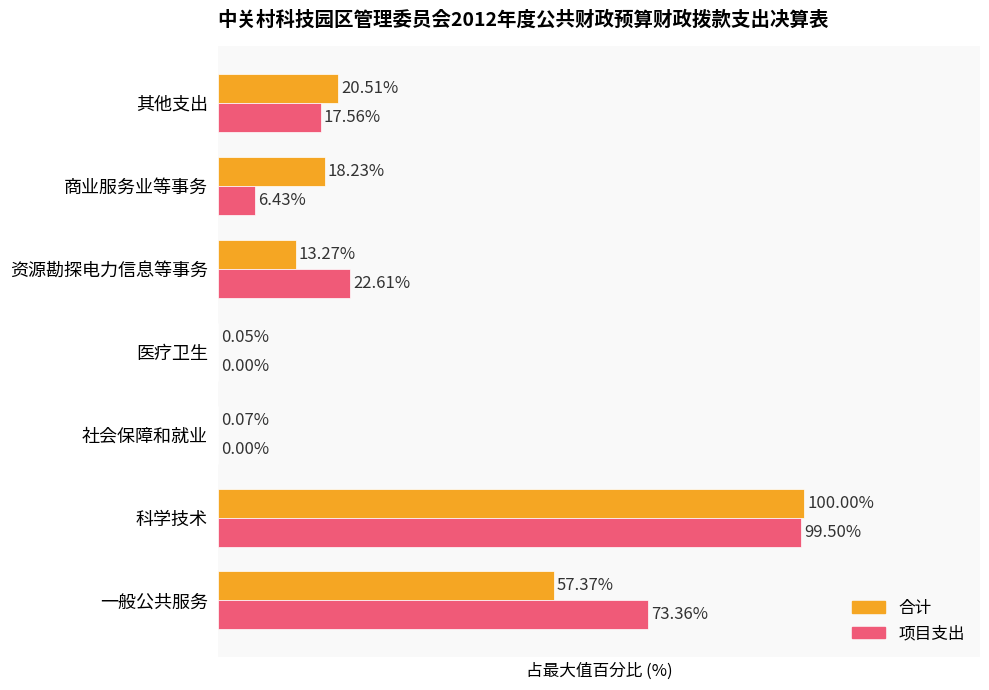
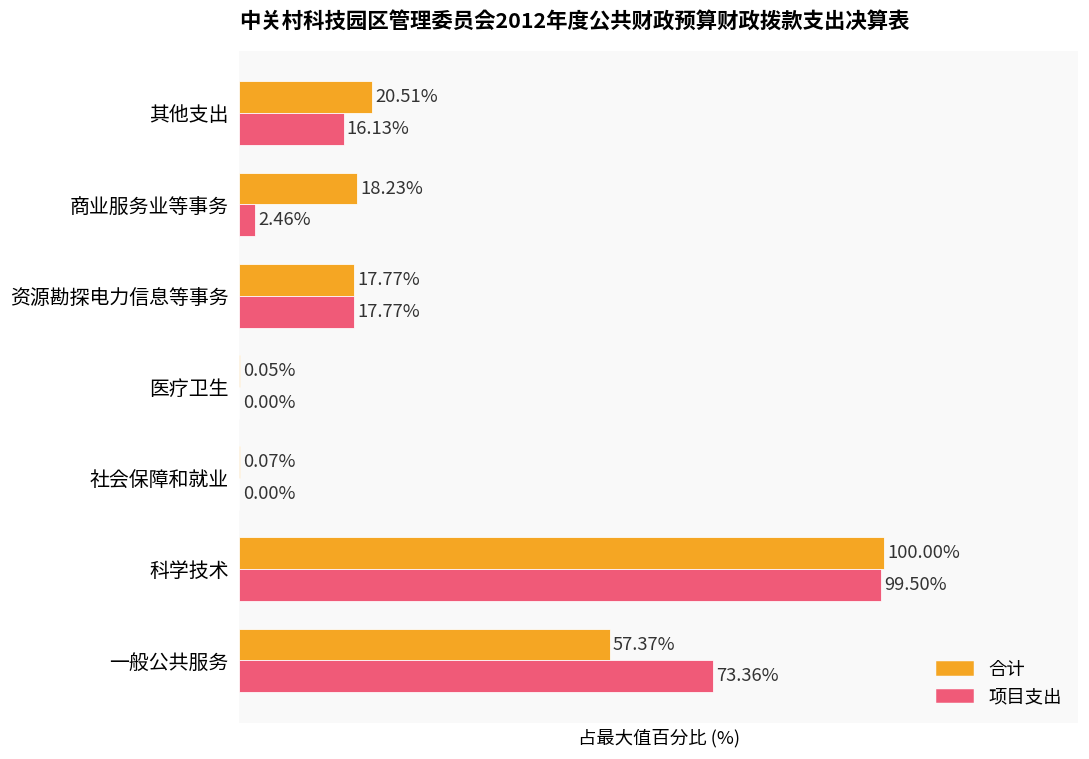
  {
    "合计": {
      "其他支出": "20.51%",
      "商业服务业等事务": "18.23%",
-     "资源勘探电力信息等事务": "13.27%",
+     "资源勘探电力信息等事务": "17.77%",
      "医疗卫生": "0.05%",
      "社会保障和就业": "0.07%",
      "科学技术": "100.00%",
      "一般公共服务": "57.37%"
    },
    "项目支出": {
-     "其他支出": "17.56%",
-     "商业服务业等事务": "6.43%",
-     "资源勘探电力信息等事务": "22.61%",
+     "其他支出": "16.13%",
+     "商业服务业等事务": "2.46%",
+     "资源勘探电力信息等事务": "17.77%",
      "医疗卫生": "0.00%",
      "社会保障和就业": "0.00%",
      "科学技术": "99.50%",
      "一般公共服务": "73.36%"
    }
  }
